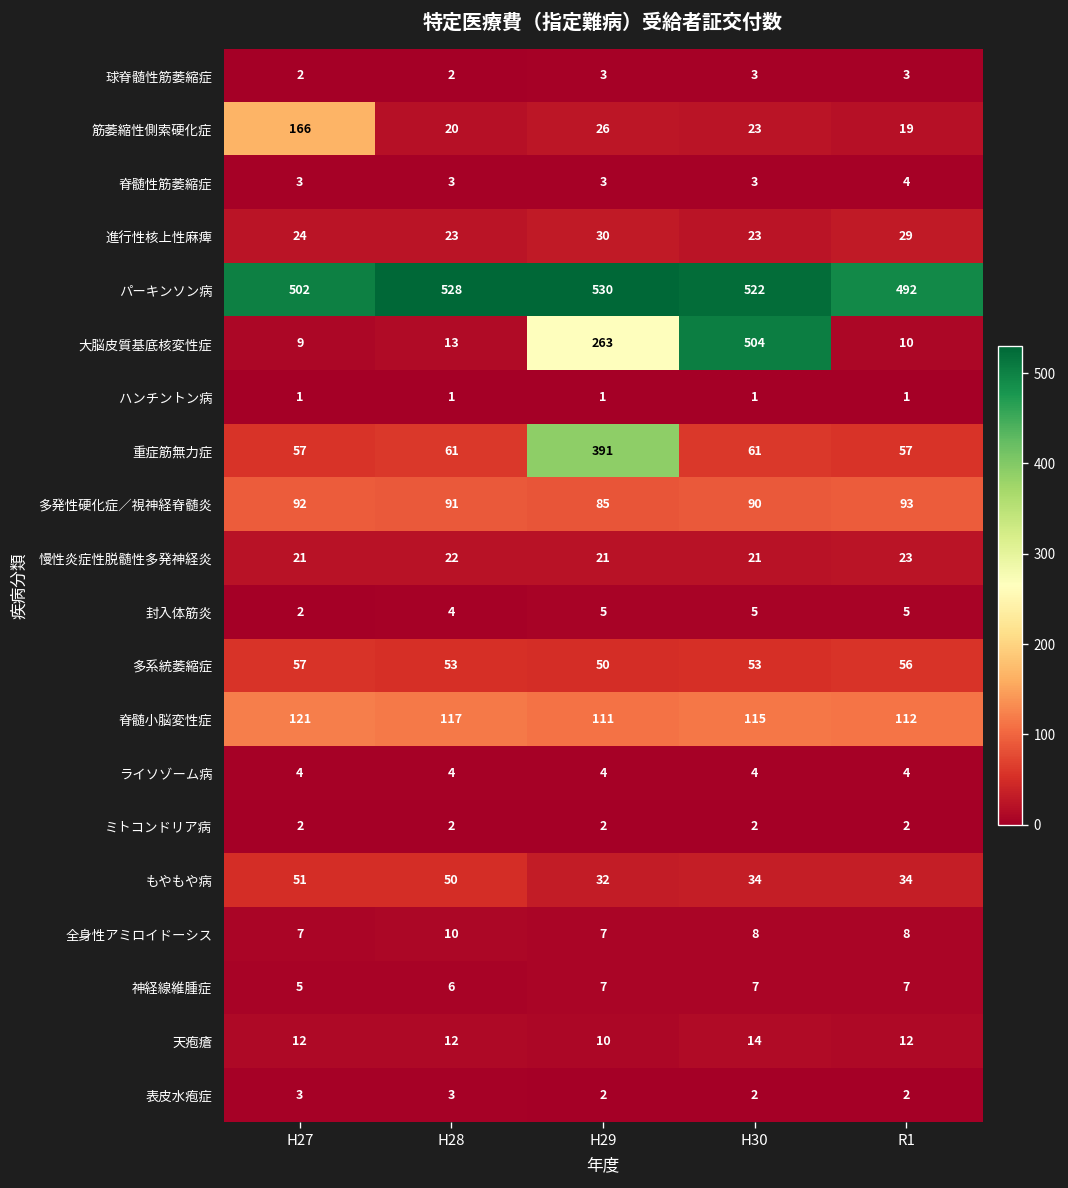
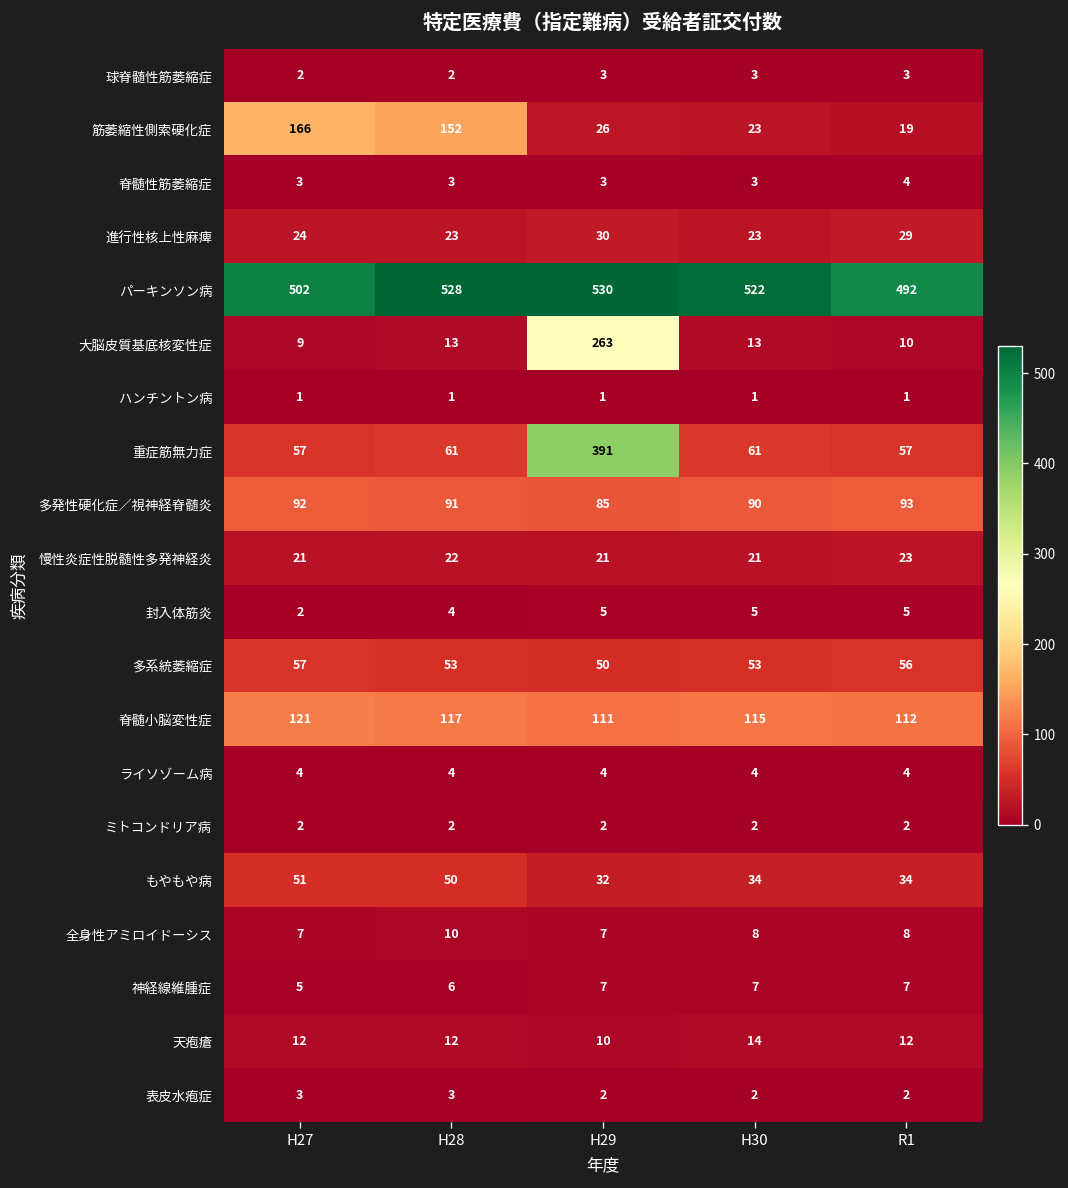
  {
    "球脊髄性筋萎縮症": {
      "H27": 2,
      "H28": 2,
      "H29": 3,
      "H30": 3,
      "R1": 3
    },
    "筋萎縮性側索硬化症": {
      "H27": 166,
-     "H28": 20,
+     "H28": 152,
      "H29": 26,
      "H30": 23,
      "R1": 19
    },
    "脊髄性筋萎縮症": {
      "H27": 3,
      "H28": 3,
      "H29": 3,
      "H30": 3,
      "R1": 4
    },
    "進行性核上性麻痺": {
      "H27": 24,
      "H28": 23,
      "H29": 30,
      "H30": 23,
      "R1": 29
    },
    "パーキンソン病": {
      "H27": 502,
      "H28": 528,
      "H29": 530,
      "H30": 522,
      "R1": 492
    },
    "大脳皮質基底核変性症": {
      "H27": 9,
      "H28": 13,
      "H29": 263,
-     "H30": 504,
+     "H30": 13,
      "R1": 10
    },
    "ハンチントン病": {
      "H27": 1,
      "H28": 1,
      "H29": 1,
      "H30": 1,
      "R1": 1
    },
    "重症筋無力症": {
      "H27": 57,
      "H28": 61,
      "H29": 391,
      "H30": 61,
      "R1": 57
    },
    "多発性硬化症／視神経脊髄炎": {
      "H27": 92,
      "H28": 91,
      "H29": 85,
      "H30": 90,
      "R1": 93
    },
    "慢性炎症性脱髄性多発神経炎": {
      "H27": 21,
      "H28": 22,
      "H29": 21,
      "H30": 21,
      "R1": 23
    },
    "封入体筋炎": {
      "H27": 2,
      "H28": 4,
      "H29": 5,
      "H30": 5,
      "R1": 5
    },
    "多系統萎縮症": {
      "H27": 57,
      "H28": 53,
      "H29": 50,
      "H30": 53,
      "R1": 56
    },
    "脊髄小脳変性症": {
      "H27": 121,
      "H28": 117,
      "H29": 111,
      "H30": 115,
      "R1": 112
    },
    "ライソゾーム病": {
      "H27": 4,
      "H28": 4,
      "H29": 4,
      "H30": 4,
      "R1": 4
    },
    "ミトコンドリア病": {
      "H27": 2,
      "H28": 2,
      "H29": 2,
      "H30": 2,
      "R1": 2
    },
    "もやもや病": {
      "H27": 51,
      "H28": 50,
      "H29": 32,
      "H30": 34,
      "R1": 34
    },
    "全身性アミロイドーシス": {
      "H27": 7,
      "H28": 10,
      "H29": 7,
      "H30": 8,
      "R1": 8
    },
    "神経線維腫症": {
      "H27": 5,
      "H28": 6,
      "H29": 7,
      "H30": 7,
      "R1": 7
    },
    "天疱瘡": {
      "H27": 12,
      "H28": 12,
      "H29": 10,
      "H30": 14,
      "R1": 12
    },
    "表皮水疱症": {
      "H27": 3,
      "H28": 3,
      "H29": 2,
      "H30": 2,
      "R1": 2
    }
  }
